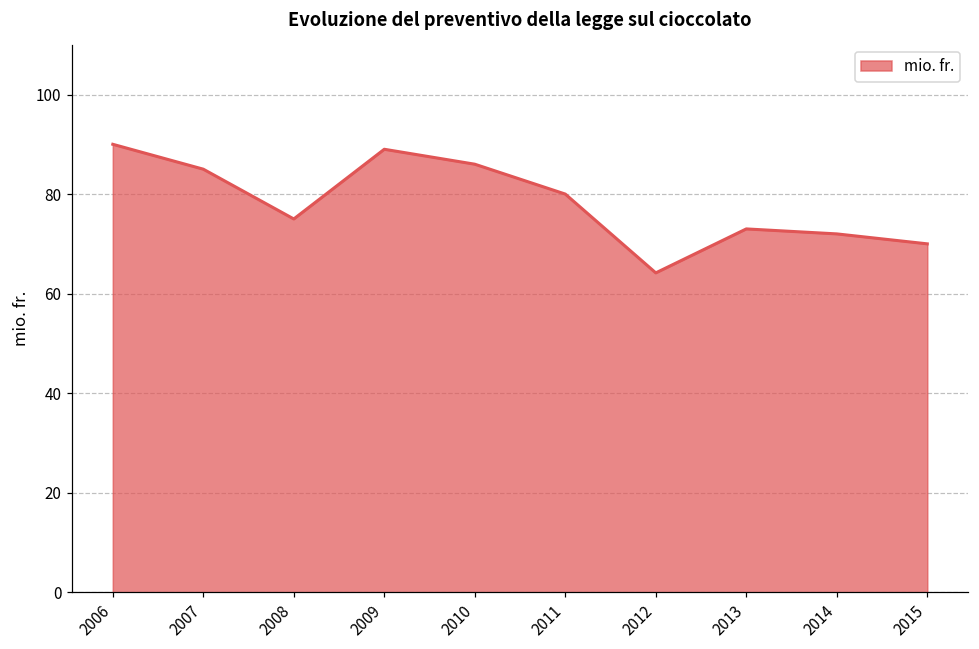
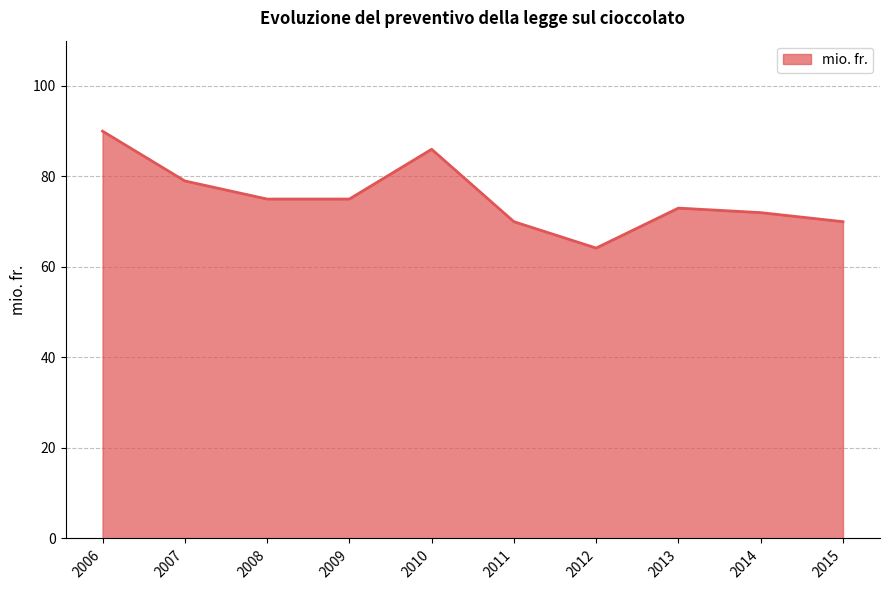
  {
    "2006": 90,
-   "2007": 85,
+   "2007": 79,
    "2008": 75,
-   "2009": 89,
+   "2009": 75,
    "2010": 86,
-   "2011": 80,
+   "2011": 70,
    "2012": 64,
    "2013": 73,
    "2014": 72,
    "2015": 70
  }
